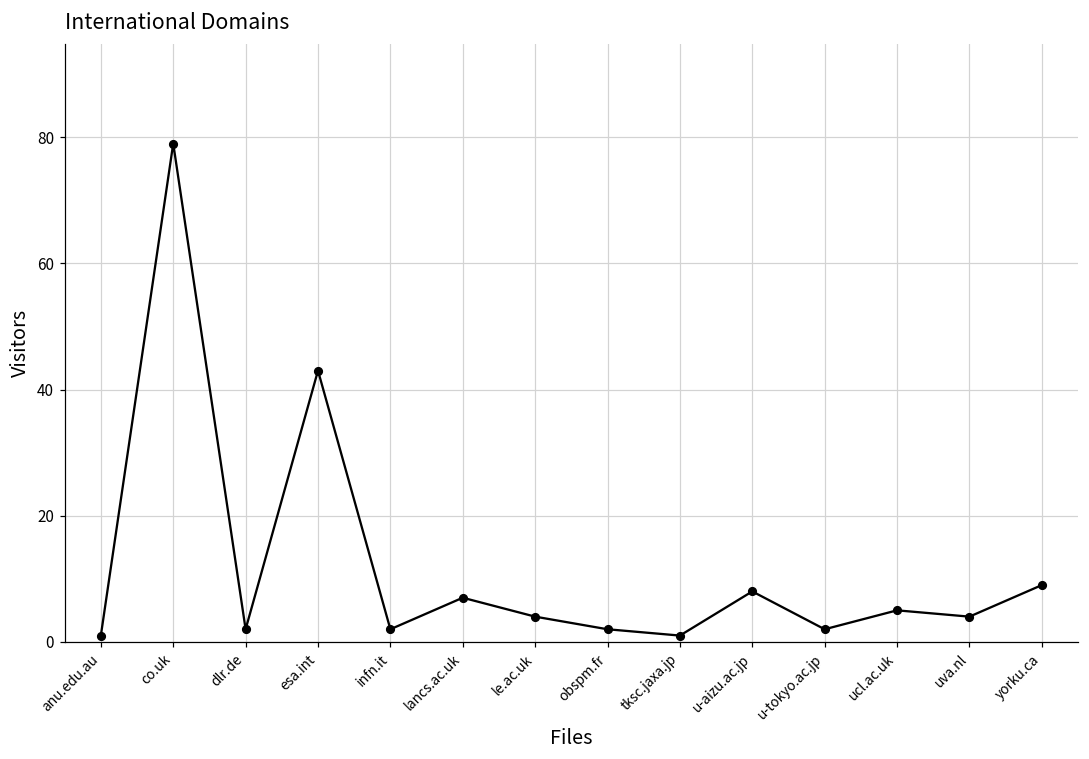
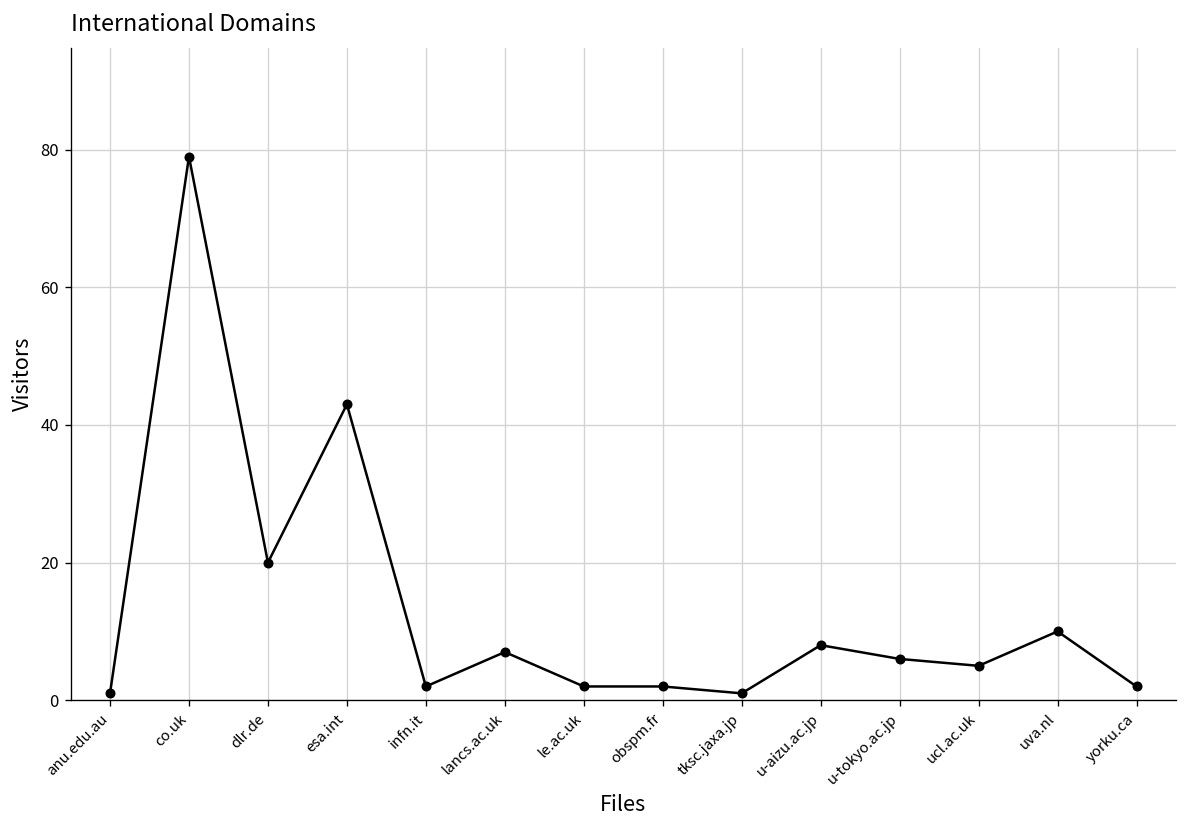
  {
    "anu.edu.au": 1,
    "co.uk": 79,
-   "dlr.de": 2,
+   "dlr.de": 20,
    "esa.int": 43,
    "infn.it": 2,
    "lancs.ac.uk": 7,
-   "le.ac.uk": 4,
+   "le.ac.uk": 2,
    "obspm.fr": 2,
    "tksc.jaxa.jp": 1,
    "u-aizu.ac.jp": 8,
-   "u-tokyo.ac.jp": 2,
+   "u-tokyo.ac.jp": 6,
    "ucl.ac.uk": 5,
-   "uva.nl": 4,
-   "yorku.ca": 9
+   "uva.nl": 10,
+   "yorku.ca": 2
  }
